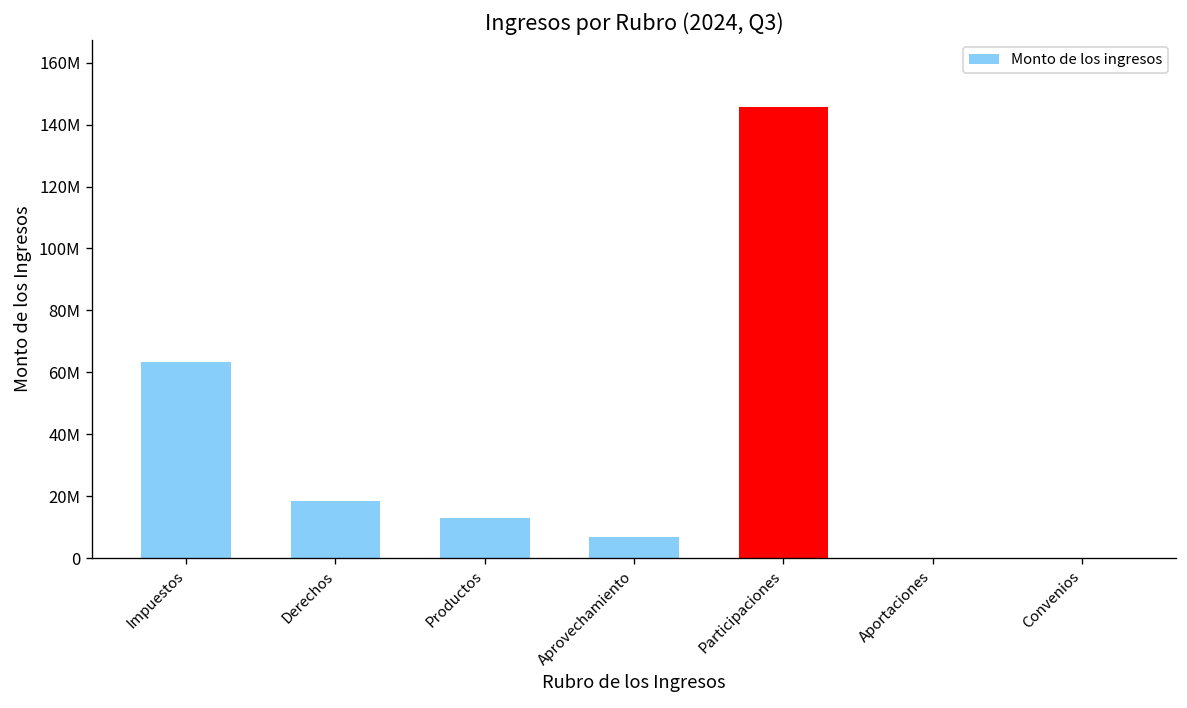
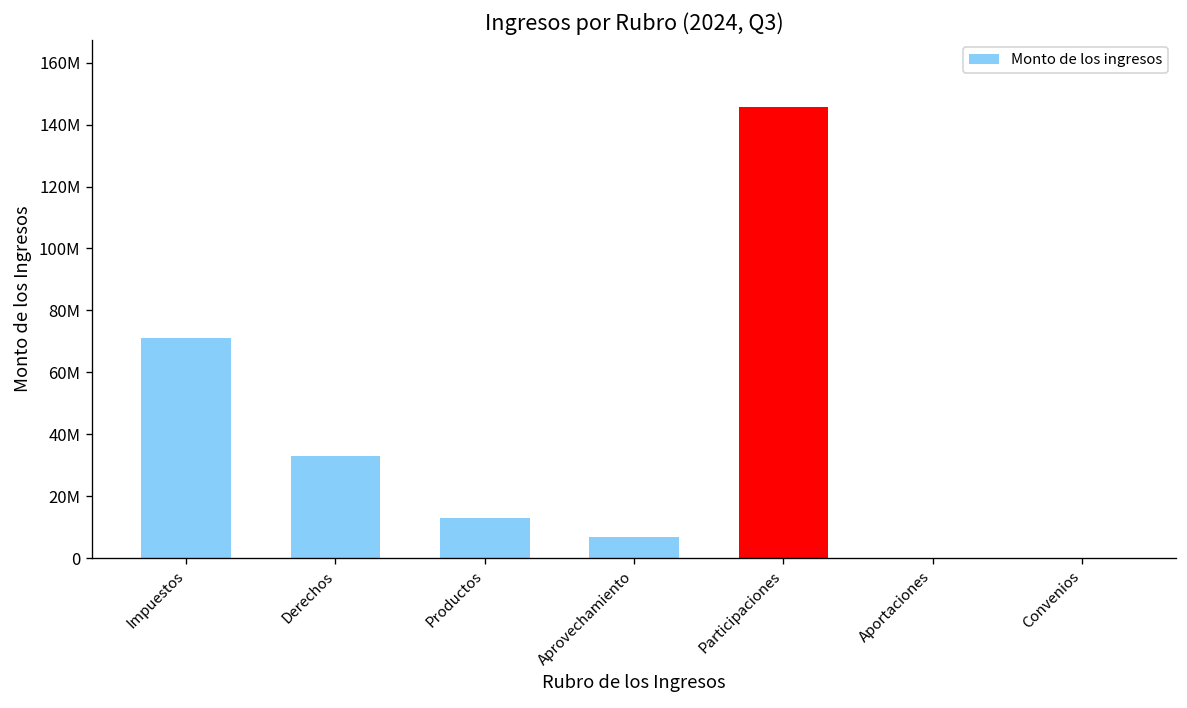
  {
-   "Impuestos": 63000000,
-   "Derechos": 18000000,
+   "Impuestos": 71000000,
+   "Derechos": 33000000,
    "Productos": 13000000,
    "Aprovechamiento": 7000000,
    "Participaciones": 146000000,
    "Aportaciones": 0,
    "Convenios": 0
  }
